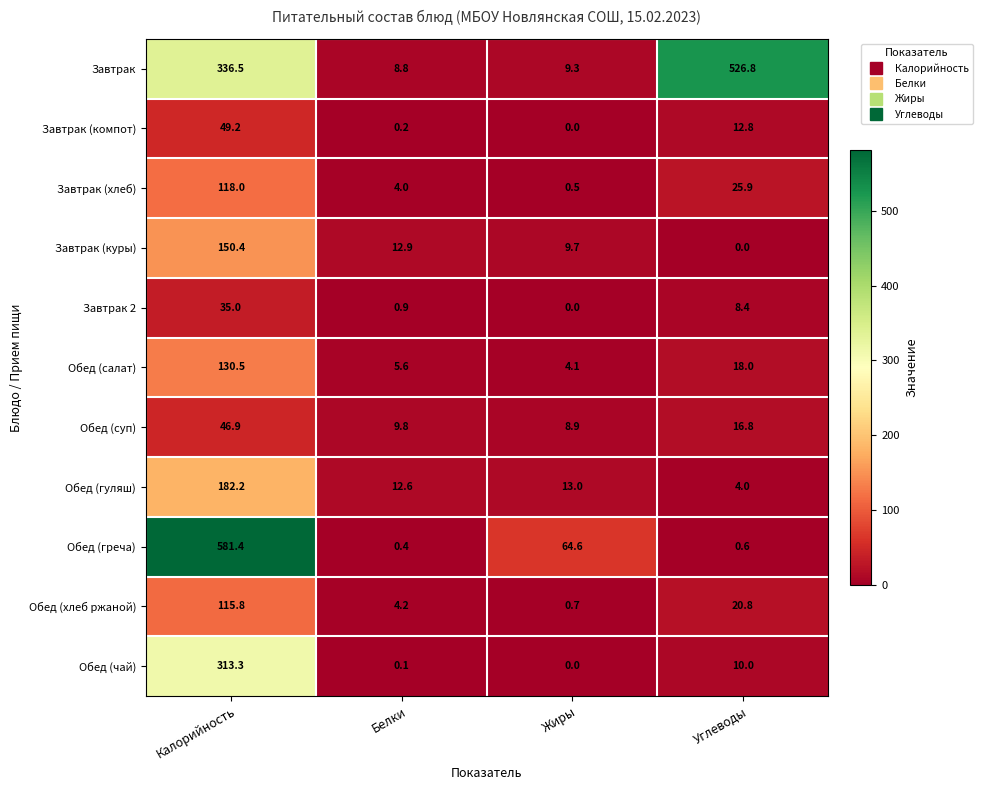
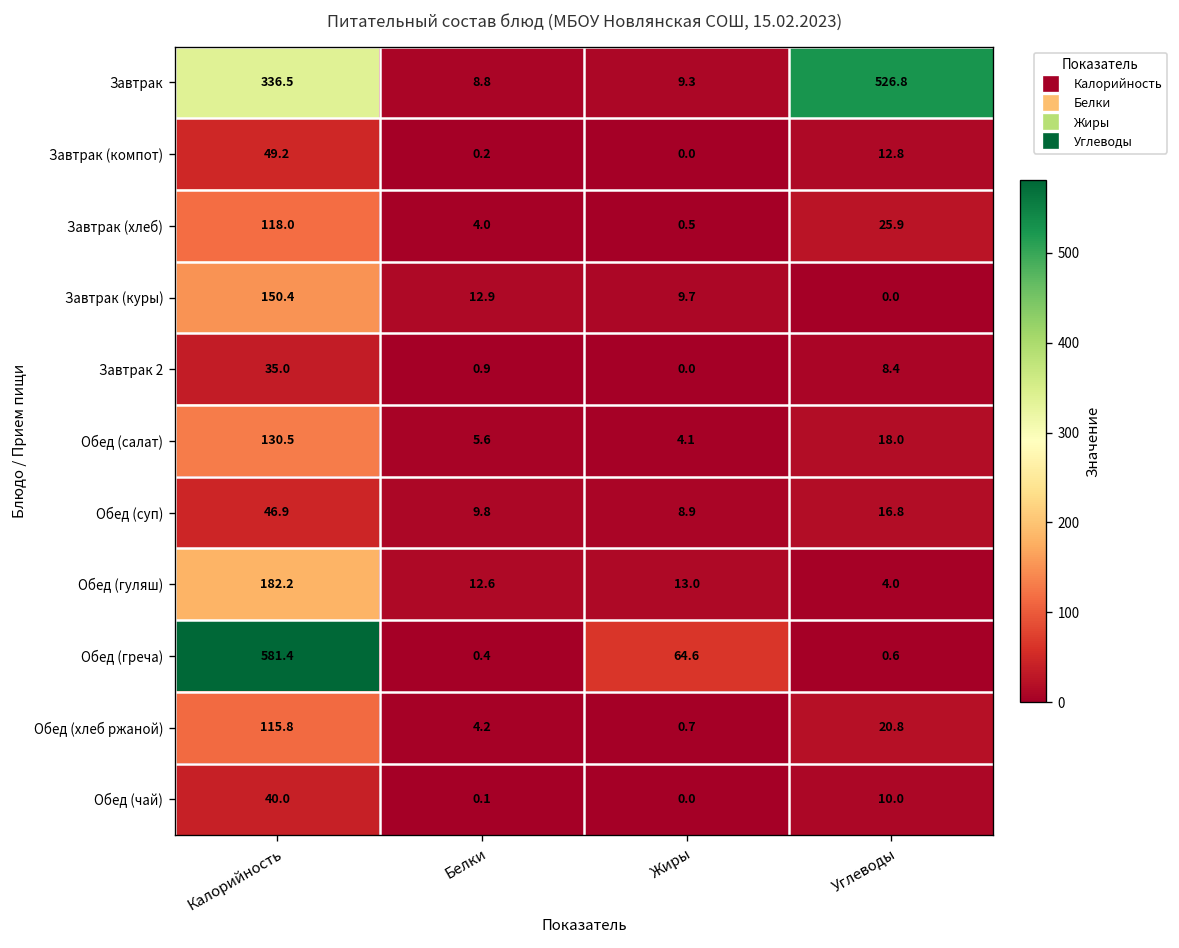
  {
    "Завтрак": {
      "Калорийность": 336.5,
      "Белки": 8.8,
      "Жиры": 9.3,
      "Углеводы": 526.8
    },
    "Завтрак (компот)": {
      "Калорийность": 49.2,
      "Белки": 0.2,
      "Жиры": 0.0,
      "Углеводы": 12.8
    },
    "Завтрак (хлеб)": {
      "Калорийность": 118.0,
      "Белки": 4.0,
      "Жиры": 0.5,
      "Углеводы": 25.9
    },
    "Завтрак (куры)": {
      "Калорийность": 150.4,
      "Белки": 12.9,
      "Жиры": 9.7,
      "Углеводы": 0.0
    },
    "Завтрак 2": {
      "Калорийность": 35.0,
      "Белки": 0.9,
      "Жиры": 0.0,
      "Углеводы": 8.4
    },
    "Обед (салат)": {
      "Калорийность": 130.5,
      "Белки": 5.6,
      "Жиры": 4.1,
      "Углеводы": 18.0
    },
    "Обед (суп)": {
      "Калорийность": 46.9,
      "Белки": 9.8,
      "Жиры": 8.9,
      "Углеводы": 16.8
    },
    "Обед (гуляш)": {
      "Калорийность": 182.2,
      "Белки": 12.6,
      "Жиры": 13.0,
      "Углеводы": 4.0
    },
    "Обед (греча)": {
      "Калорийность": 581.4,
      "Белки": 0.4,
      "Жиры": 64.6,
      "Углеводы": 0.6
    },
    "Обед (хлеб ржаной)": {
      "Калорийность": 115.8,
      "Белки": 4.2,
      "Жиры": 0.7,
      "Углеводы": 20.8
    },
    "Обед (чай)": {
-     "Калорийность": 313.3,
+     "Калорийность": 40.0,
      "Белки": 0.1,
      "Жиры": 0.0,
      "Углеводы": 10.0
    }
  }
